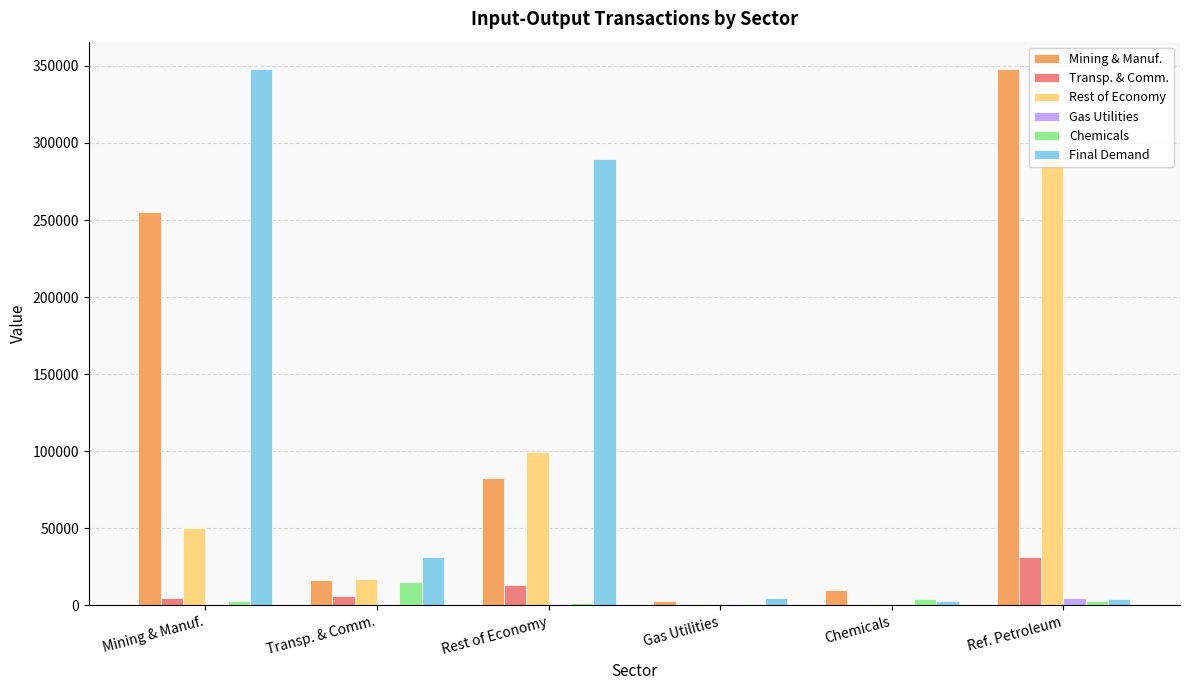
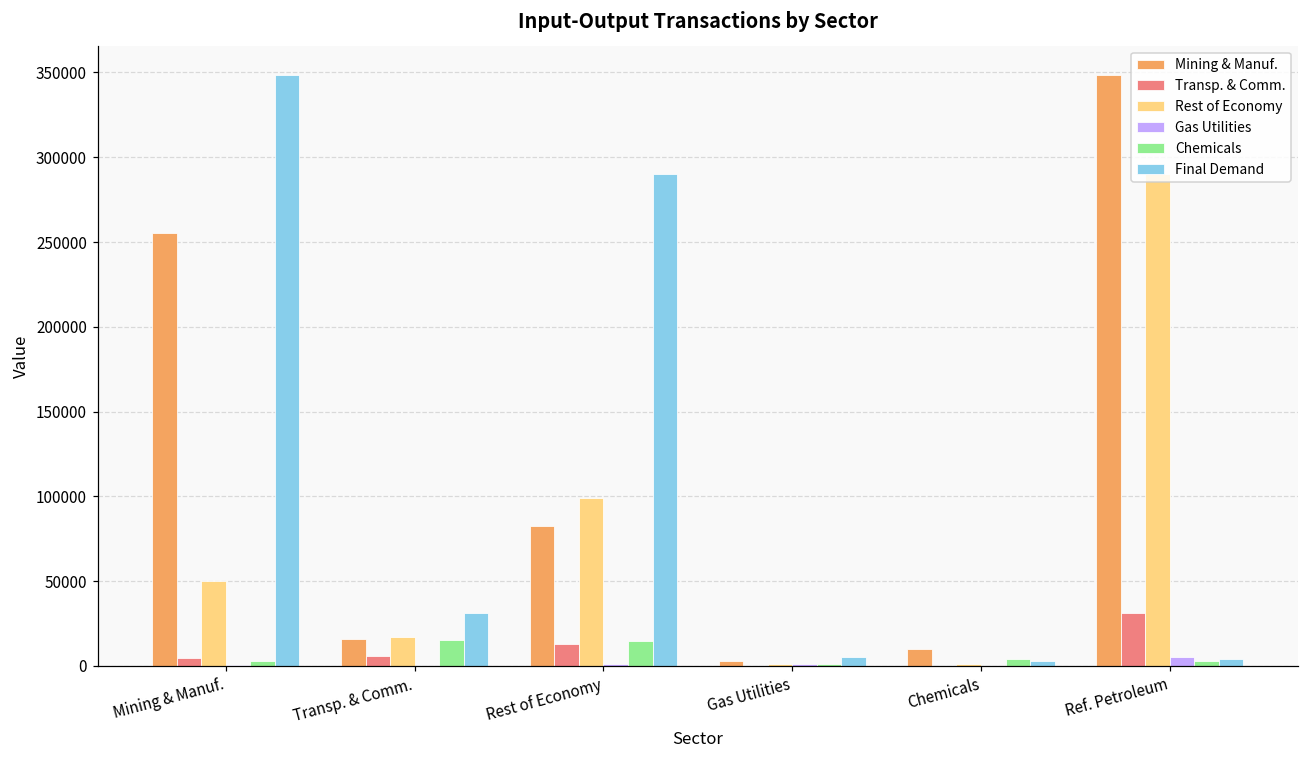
  {
    "Gas Utilities": {
      "Chemicals": 0,
      "Ref. Petroleum": 5000
    },
    "Chemicals": {
      "Mining & Manuf.": 3000,
      "Transp. & Comm.": 15000,
-     "Rest of Economy": 1000,
+     "Rest of Economy": 15000,
      "Chemicals": 4000,
      "Ref. Petroleum": 3000
    },
    "Final Demand": {
      "Mining & Manuf.": 348000,
      "Transp. & Comm.": 31000,
      "Rest of Economy": 290000,
      "Gas Utilities": 5000,
      "Chemicals": 3000,
      "Ref. Petroleum": 4000
    }
  }
